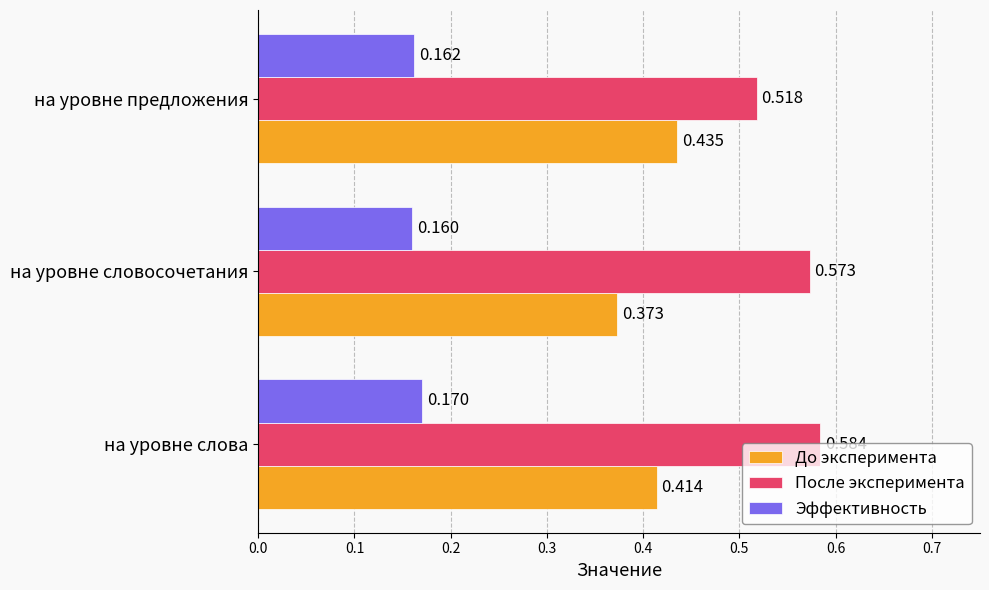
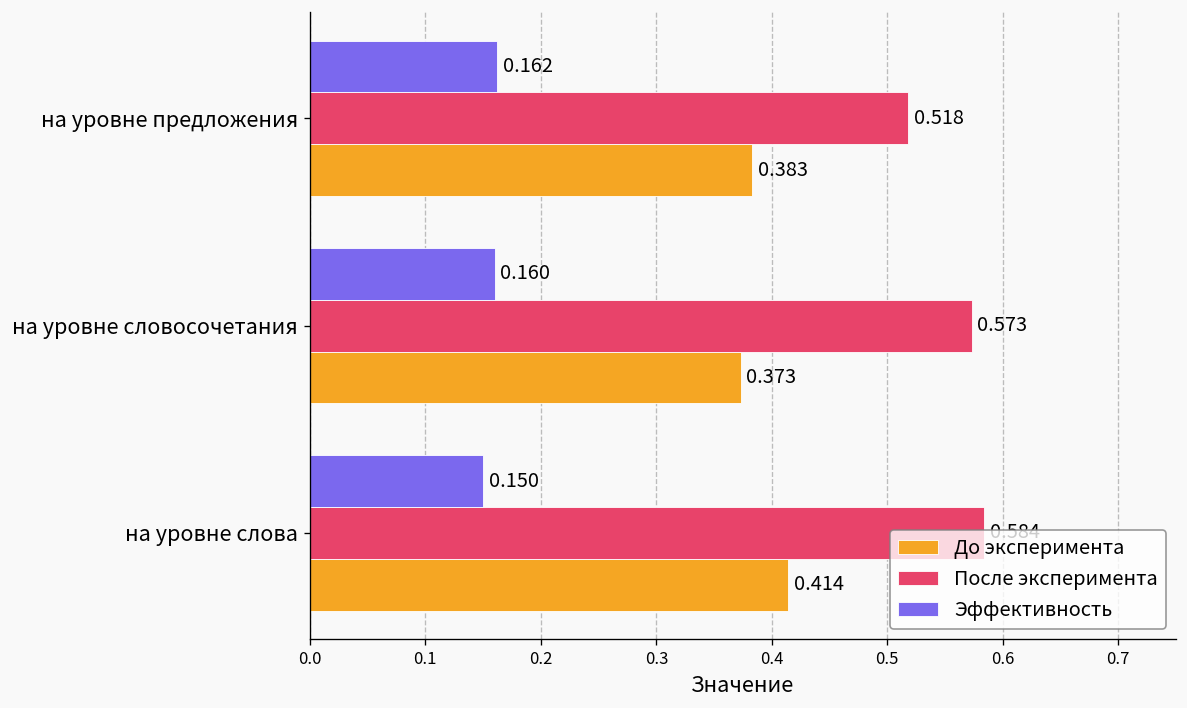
  {
    "До эксперимента": {
-     "на уровне предложения": 0.435,
+     "на уровне предложения": 0.383,
      "на уровне словосочетания": 0.373,
      "на уровне слова": 0.414
    },
    "После эксперимента": {
      "на уровне предложения": 0.518,
      "на уровне словосочетания": 0.573
    },
    "Эффективность": {
      "на уровне предложения": 0.162,
      "на уровне словосочетания": 0.160,
-     "на уровне слова": 0.170
+     "на уровне слова": 0.150
    }
  }
